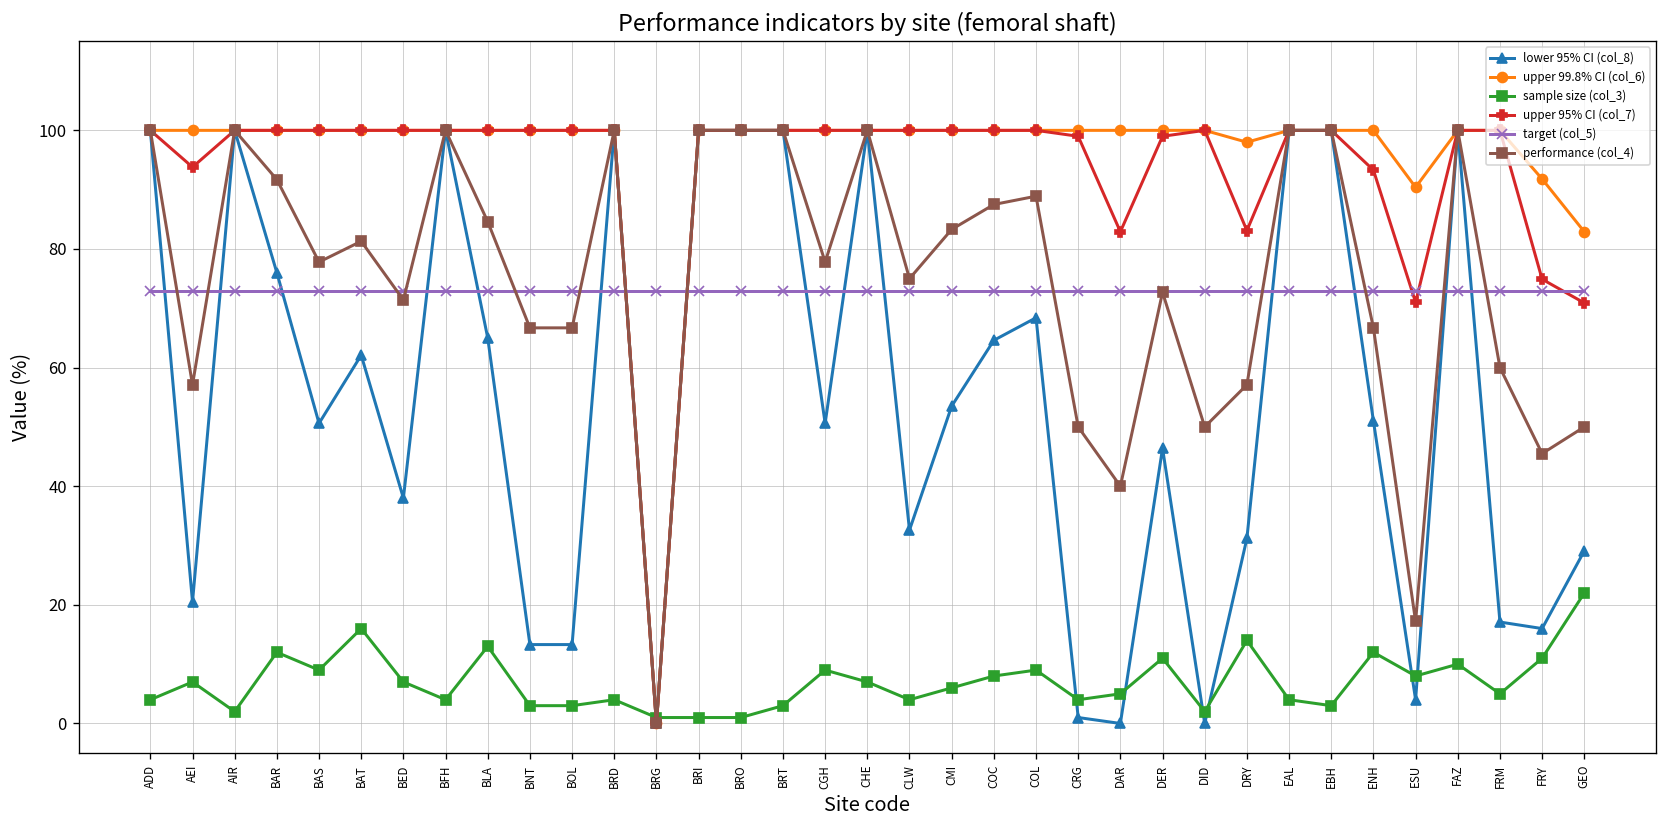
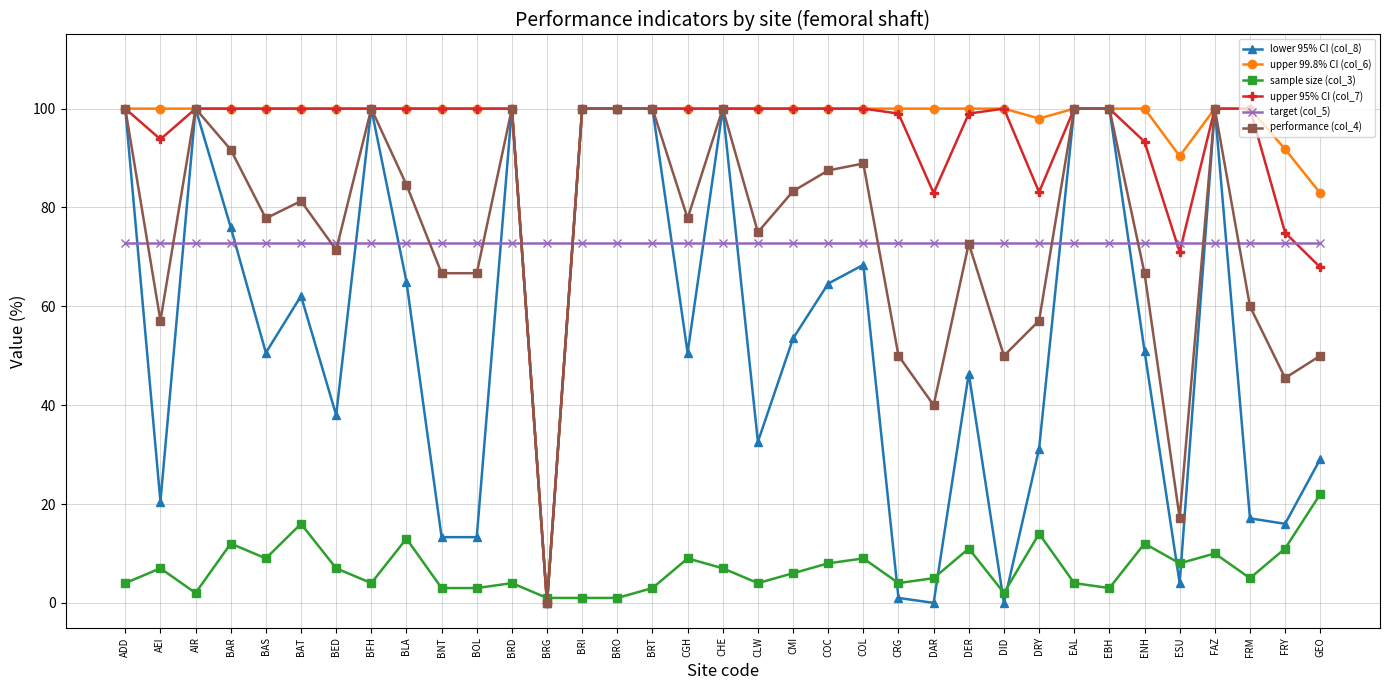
  {
    "lower 95% CI (col_8)": {
      "AEI": 21,
      "BAR": 76,
      "BAS": 51,
      "BAT": 62,
      "BED": 38,
      "BLA": 65,
      "BNT": 13,
      "BOL": 13,
      "CGH": 51,
      "CLW": 33,
      "CMI": 54,
      "COC": 65,
      "COL": 68,
      "CRG": 1,
      "DAR": 0,
      "DER": 46,
      "DID": 0,
      "DRY": 31,
      "ENH": 51,
      "ESU": 4,
      "FRM": 17,
      "FRY": 16,
      "GEO": 29
    },
    "upper 99.8% CI (col_6)": {
      "AEI": 100,
      "CRG": 100,
      "DAR": 100,
      "DER": 100,
      "DRY": 98,
      "ENH": 100,
      "ESU": 90,
      "FRY": 92,
      "GEO": 83
    },
    "sample size (col_3)": {
      "ADD": 4,
      "AEI": 7,
      "AIR": 2,
      "BAR": 12,
      "BAS": 9,
      "BAT": 16,
      "BED": 7,
      "BFH": 4,
      "BLA": 13,
      "BNT": 3,
      "BOL": 3,
      "BRD": 4,
      "BRG": 1,
      "BRI": 1,
      "BRO": 1,
      "BRT": 3,
      "CGH": 9,
      "CHE": 7,
      "CLW": 4,
      "CMI": 6,
      "COC": 8,
      "COL": 9,
      "CRG": 4,
      "DAR": 5,
      "DER": 11,
      "DID": 2,
      "DRY": 14,
      "EAL": 4,
      "EBH": 3,
      "ENH": 12,
      "ESU": 8,
      "FAZ": 10,
      "FRM": 5,
      "FRY": 11,
      "GEO": 22
    },
    "upper 95% CI (col_7)": {
      "AEI": 94,
      "CRG": 99,
      "DAR": 83,
      "DER": 99,
      "DRY": 83,
      "ENH": 93,
      "ESU": 71,
      "FRY": 75,
-     "GEO": 71
+     "GEO": 68
    },
    "target (col_5)": {
      "ADD": 73,
      "AEI": 73,
      "AIR": 73,
      "BAR": 73,
      "BAS": 73,
      "BAT": 73,
      "BED": 73,
      "BFH": 73,
      "BLA": 73,
      "BNT": 73,
      "BOL": 73,
      "BRD": 73,
      "BRG": 73,
      "BRI": 73,
      "BRO": 73,
      "BRT": 73,
      "CGH": 73,
      "CHE": 73,
      "CLW": 73,
      "CMI": 73,
      "COC": 73,
      "COL": 73,
      "CRG": 73,
      "DAR": 73,
      "DID": 73,
      "DRY": 73,
      "EAL": 73,
      "EBH": 73,
      "ENH": 73,
      "ESU": 73,
      "FAZ": 73,
      "FRM": 73,
      "FRY": 73,
      "GEO": 73
    },
    "performance (col_4)": {
      "AEI": 57,
      "BAR": 92,
      "BAS": 78,
      "BAT": 81,
      "BED": 71,
      "BLA": 85,
      "BNT": 67,
      "BOL": 67,
      "CGH": 78,
      "CLW": 75,
      "CMI": 83,
      "COC": 88,
      "COL": 89,
      "CRG": 50,
      "DAR": 40,
      "DID": 50,
      "DRY": 57,
      "ENH": 67,
      "ESU": 17,
      "FRM": 60,
      "FRY": 46,
      "GEO": 50
    }
  }
